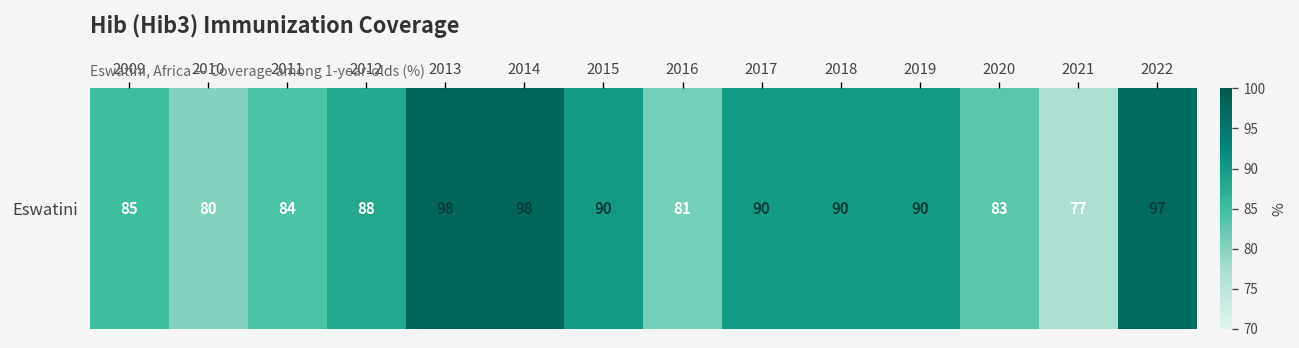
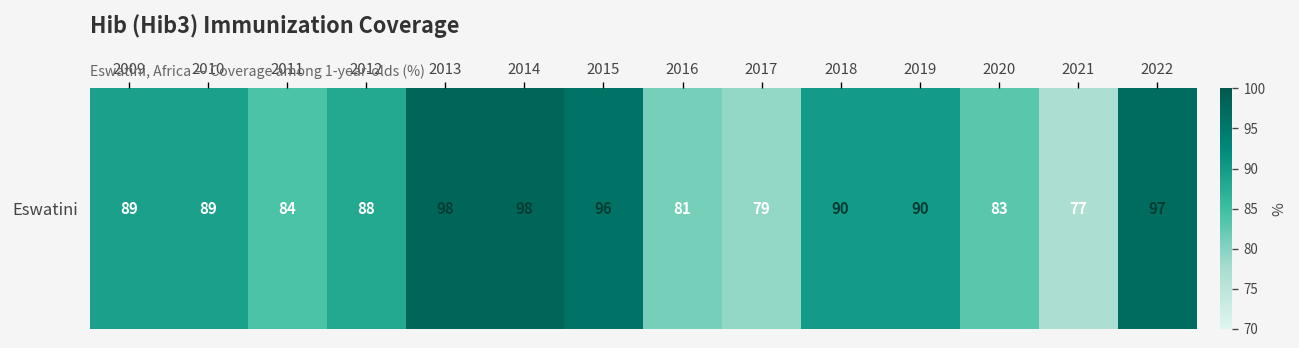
  {
    "Eswatini": {
-     "2009": 85,
-     "2010": 80,
+     "2009": 89,
+     "2010": 89,
      "2011": 84,
      "2012": 88,
-     "2015": 90,
+     "2015": 96,
      "2016": 81,
-     "2017": 90,
+     "2017": 79,
      "2018": 90,
      "2019": 90,
      "2020": 83,
      "2021": 77
    }
  }
